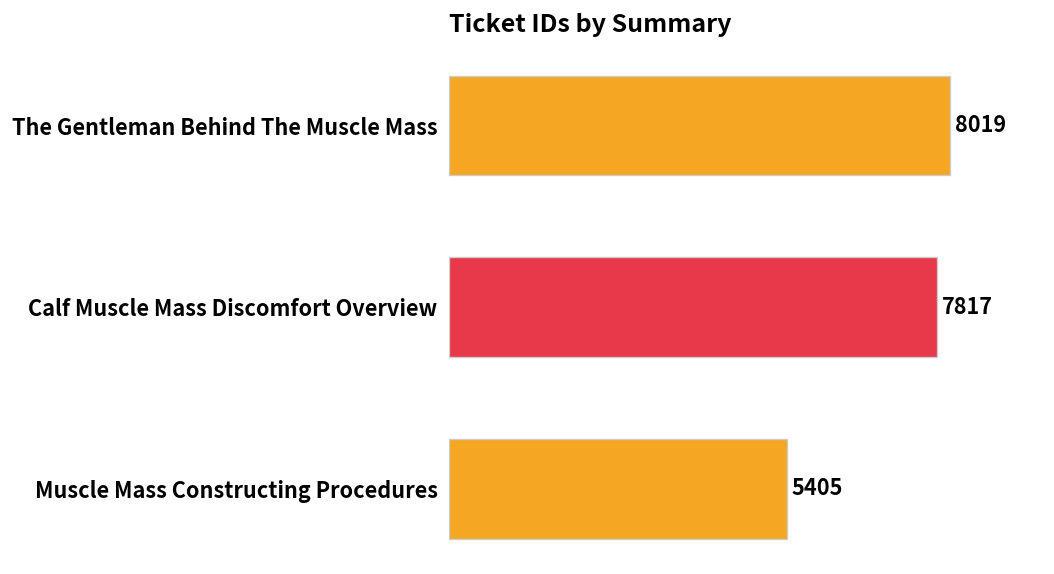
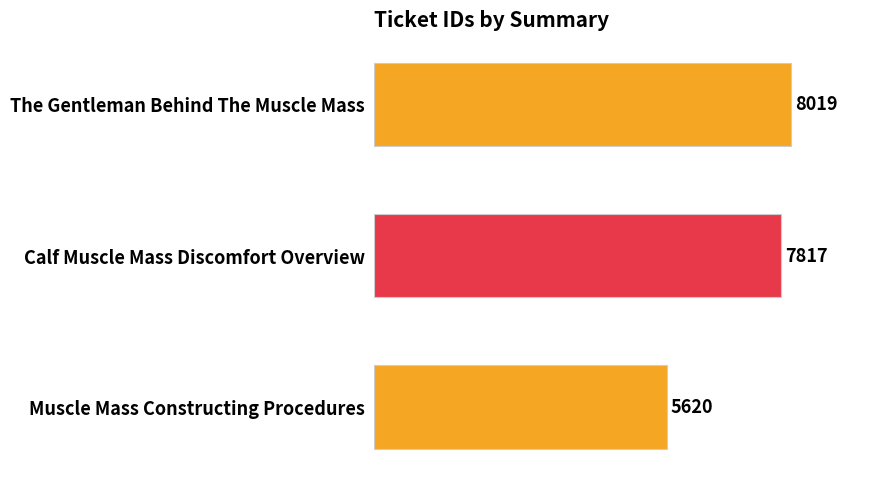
  {
    "The Gentleman Behind The Muscle Mass": 8019,
    "Calf Muscle Mass Discomfort Overview": 7817,
-   "Muscle Mass Constructing Procedures": 5405
+   "Muscle Mass Constructing Procedures": 5620
  }
